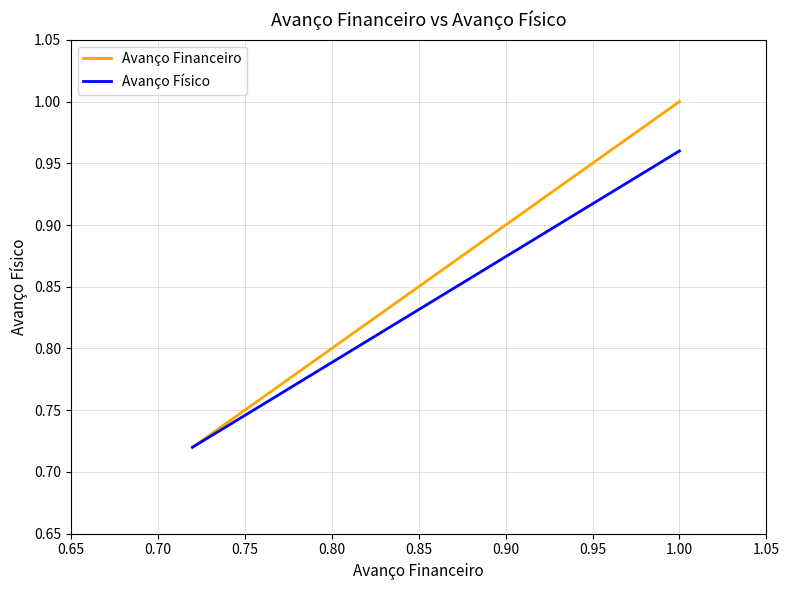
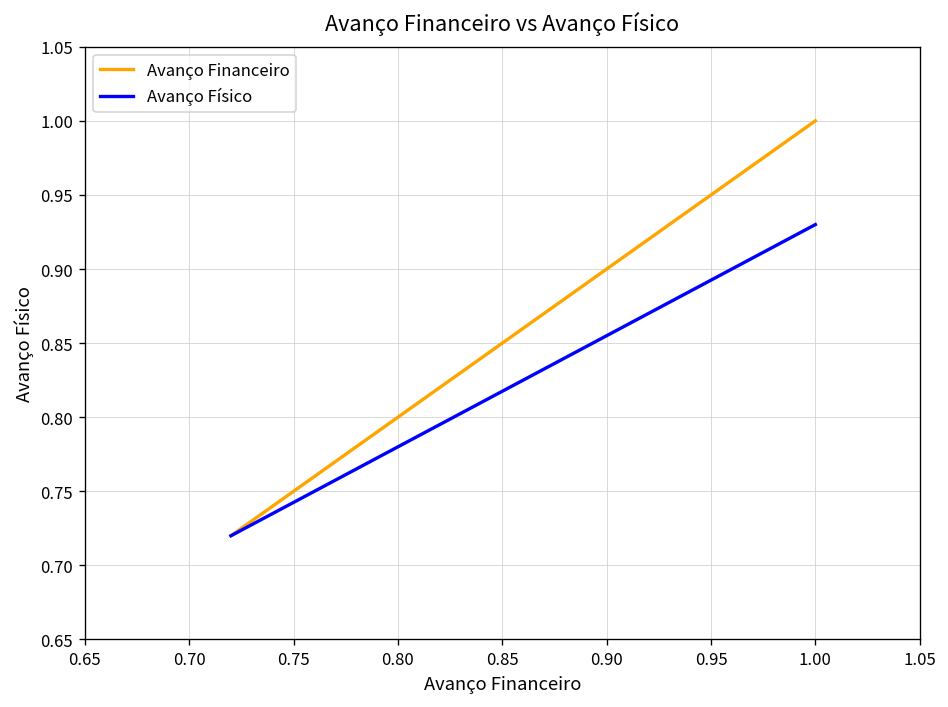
  {
    "Avanço Financeiro": {
      "1.00": 1.00
    },
    "Avanço Físico": {
-     "1.00": 0.96
+     "1.00": 0.93
    }
  }
